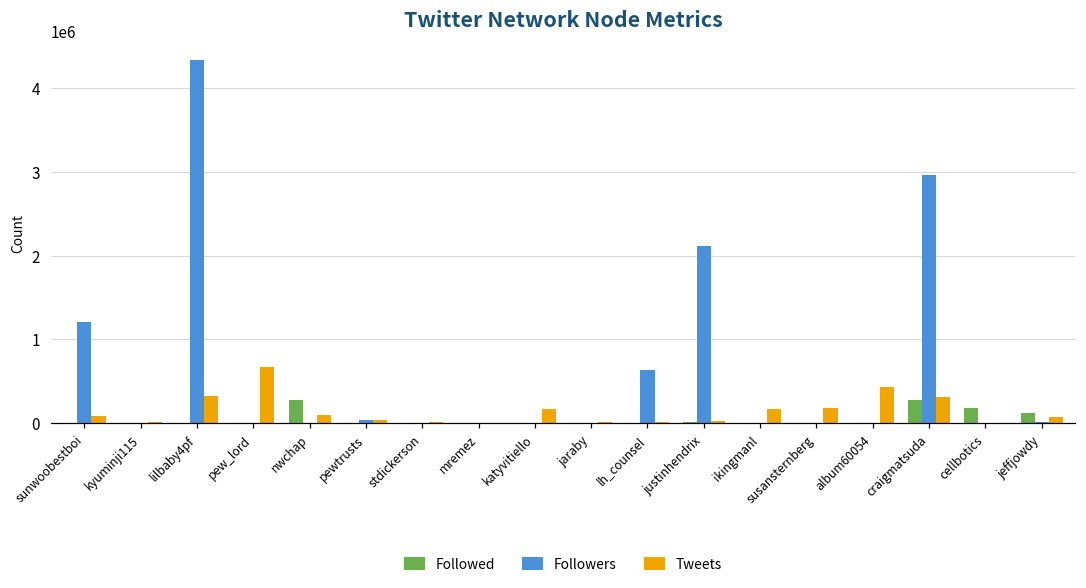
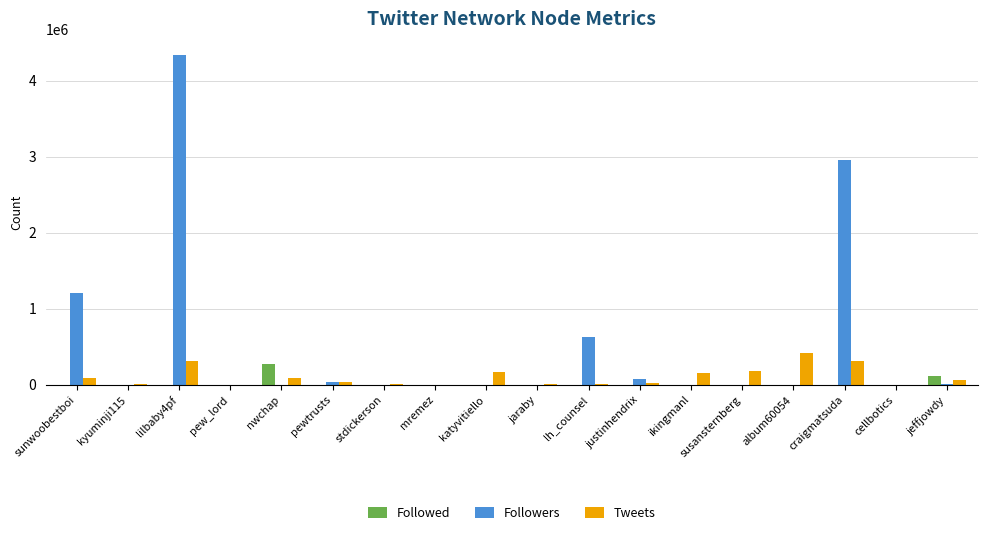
  {
    "Followed": {
      "lilbaby4pf": 0,
      "nwchap": 300000,
-     "craigmatsuda": 300000,
-     "cellbotics": 200000,
+     "craigmatsuda": 0,
+     "cellbotics": 0,
      "jeffjowdy": 100000
    },
    "Followers": {
      "sunwoobestboi": 1200000,
      "lilbaby4pf": 4300000,
      "pewtrusts": 0,
      "lh_counsel": 600000,
-     "justinhendrix": 2100000,
+     "justinhendrix": 100000,
      "craigmatsuda": 3000000
    },
    "Tweets": {
      "sunwoobestboi": 100000,
      "lilbaby4pf": 300000,
-     "pew_lord": 700000,
+     "pew_lord": 0,
      "nwchap": 100000,
      "pewtrusts": 0,
      "katyvitiello": 200000,
      "ikingmanl": 200000,
      "susansternberg": 200000,
      "album60054": 400000,
      "craigmatsuda": 300000,
      "jeffjowdy": 100000
    }
  }
